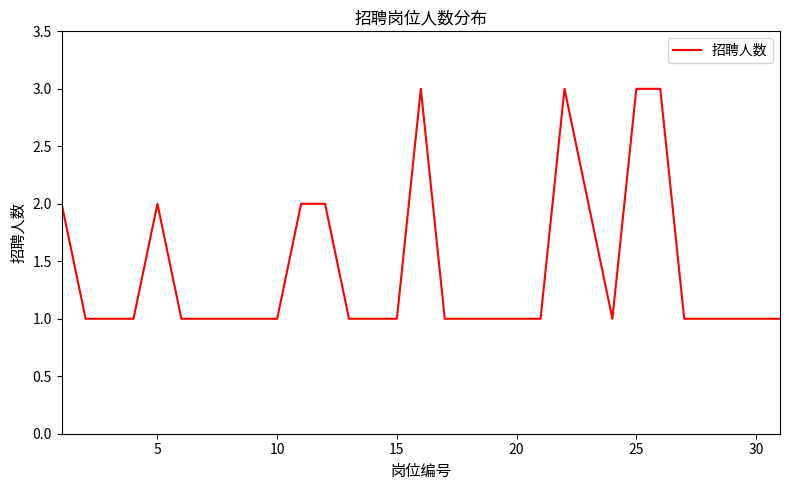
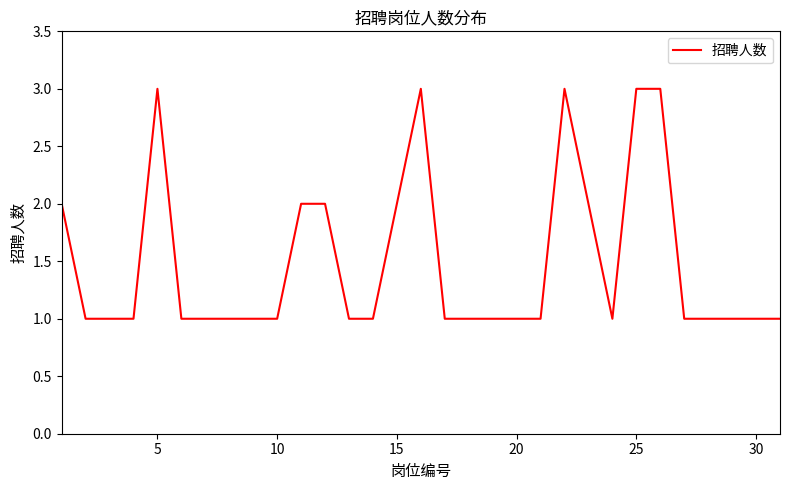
  {
-   "5": 2,
+   "5": 3,
    "10": 1,
-   "15": 1,
+   "15": 2,
    "20": 1,
    "25": 3,
    "30": 1
  }
